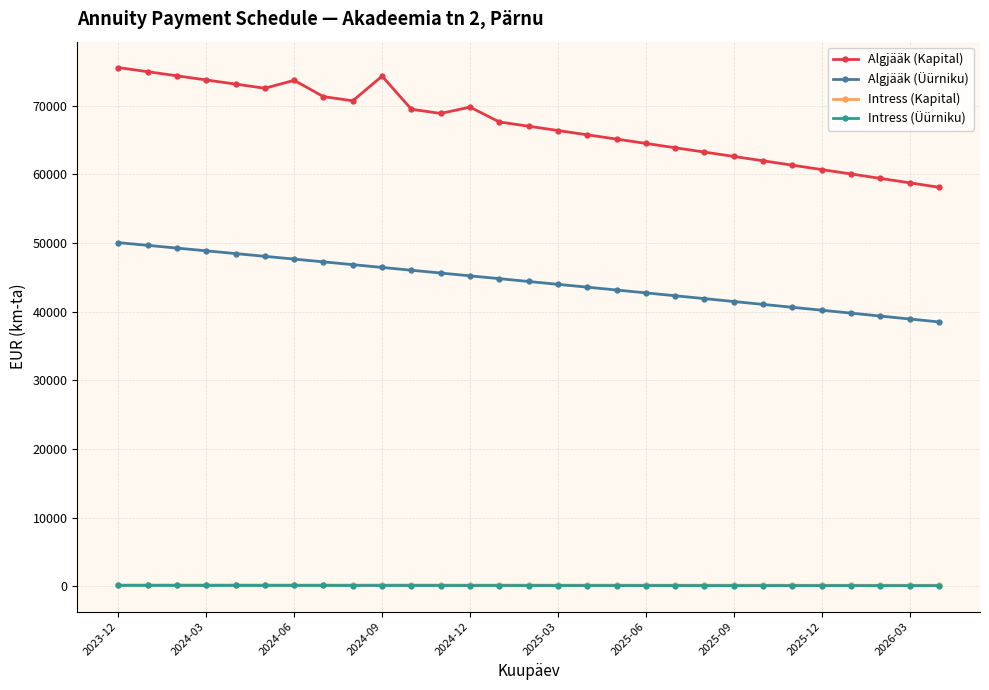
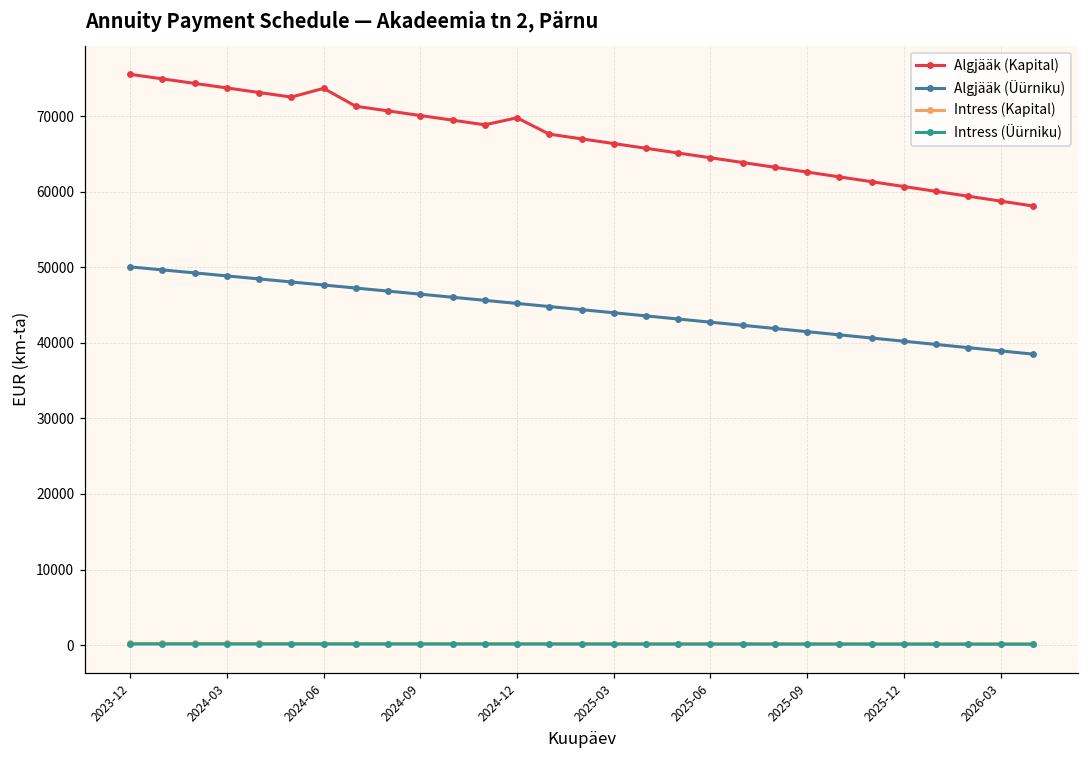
  {
    "Algjääk (Kapital)": {
      "2023-12": 76000,
      "2024-03": 74000,
      "2024-06": 74000,
-     "2024-09": 74000,
+     "2024-09": 70000,
      "2024-12": 70000,
      "2025-03": 66000,
      "2025-06": 65000,
      "2025-09": 63000,
      "2025-12": 61000,
      "2026-03": 59000
    }
  }
